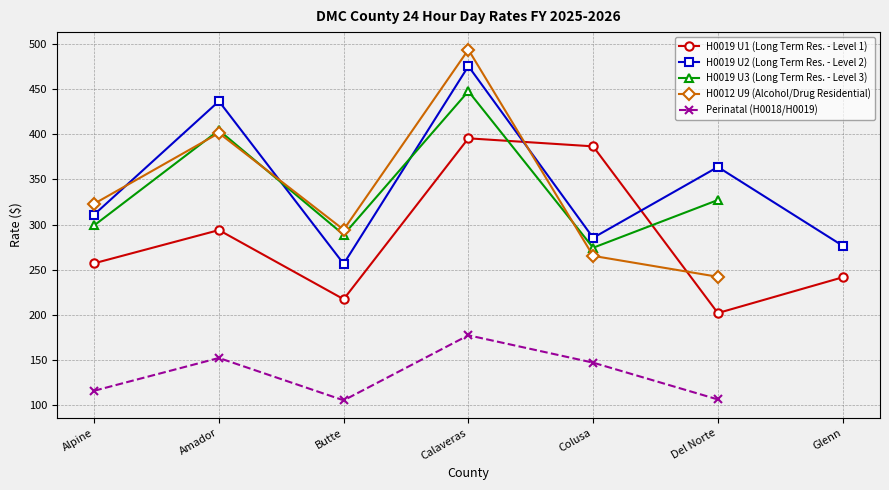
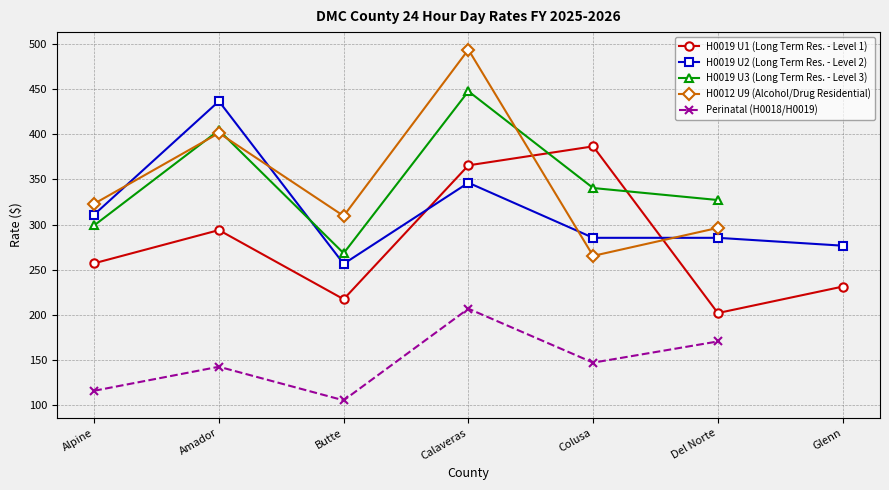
  {
    "H0019 U1 (Long Term Res. - Level 1)": {
      "Alpine": 260,
      "Amador": 290,
      "Butte": 220,
-     "Calaveras": 400,
+     "Calaveras": 370,
      "Colusa": 390,
      "Del Norte": 200,
-     "Glenn": 240
+     "Glenn": 230
    },
    "H0019 U2 (Long Term Res. - Level 2)": {
      "Alpine": 310,
      "Amador": 440,
      "Butte": 260,
-     "Calaveras": 470,
+     "Calaveras": 350,
      "Colusa": 290,
-     "Del Norte": 360,
+     "Del Norte": 290,
      "Glenn": 280
    },
    "H0019 U3 (Long Term Res. - Level 3)": {
      "Alpine": 300,
      "Amador": 400,
-     "Butte": 290,
+     "Butte": 270,
      "Calaveras": 450,
-     "Colusa": 270,
+     "Colusa": 340,
      "Del Norte": 330
    },
    "H0012 U9 (Alcohol/Drug Residential)": {
      "Alpine": 320,
      "Amador": 400,
-     "Butte": 290,
+     "Butte": 310,
      "Calaveras": 490,
      "Colusa": 270,
-     "Del Norte": 240
+     "Del Norte": 300
    },
    "Perinatal (H0018/H0019)": {
      "Alpine": 120,
-     "Amador": 150,
+     "Amador": 140,
      "Butte": 110,
-     "Calaveras": 180,
+     "Calaveras": 210,
      "Colusa": 150,
-     "Del Norte": 110
+     "Del Norte": 170
    }
  }
